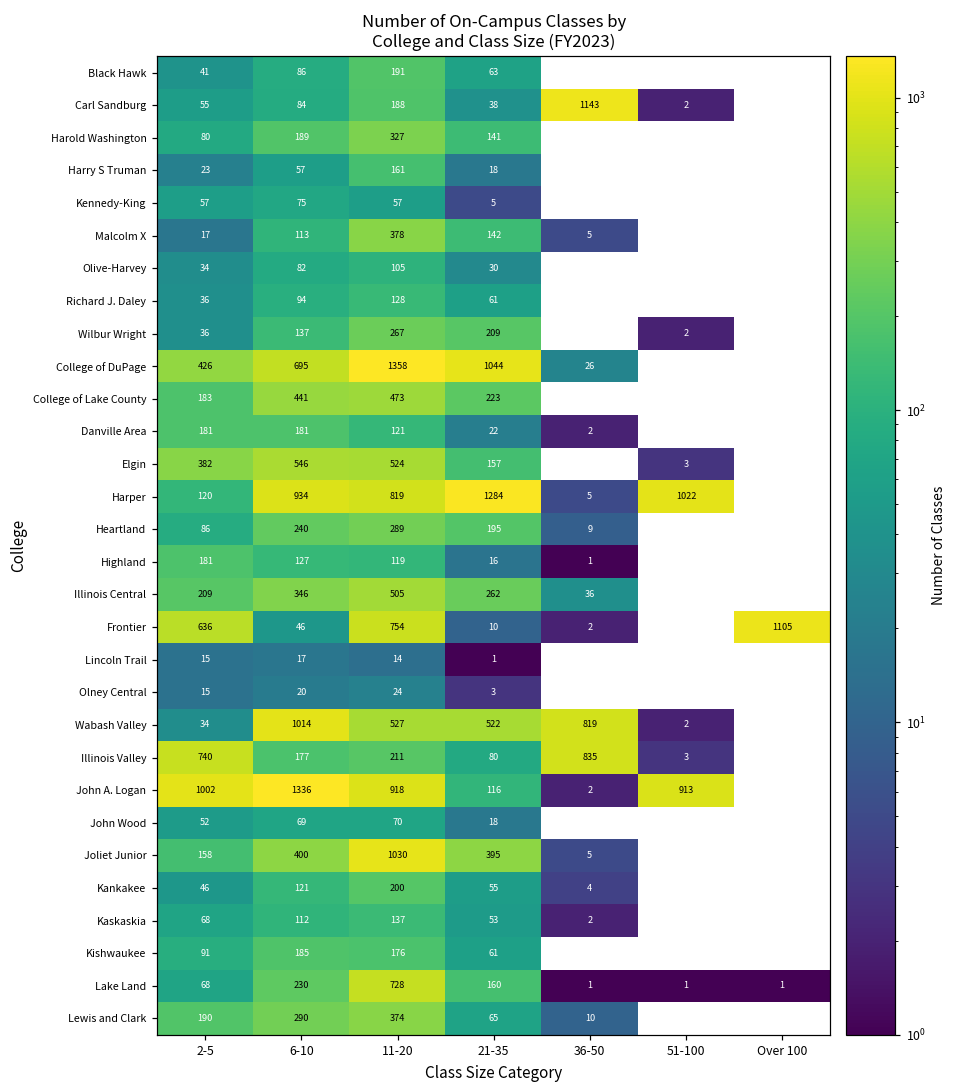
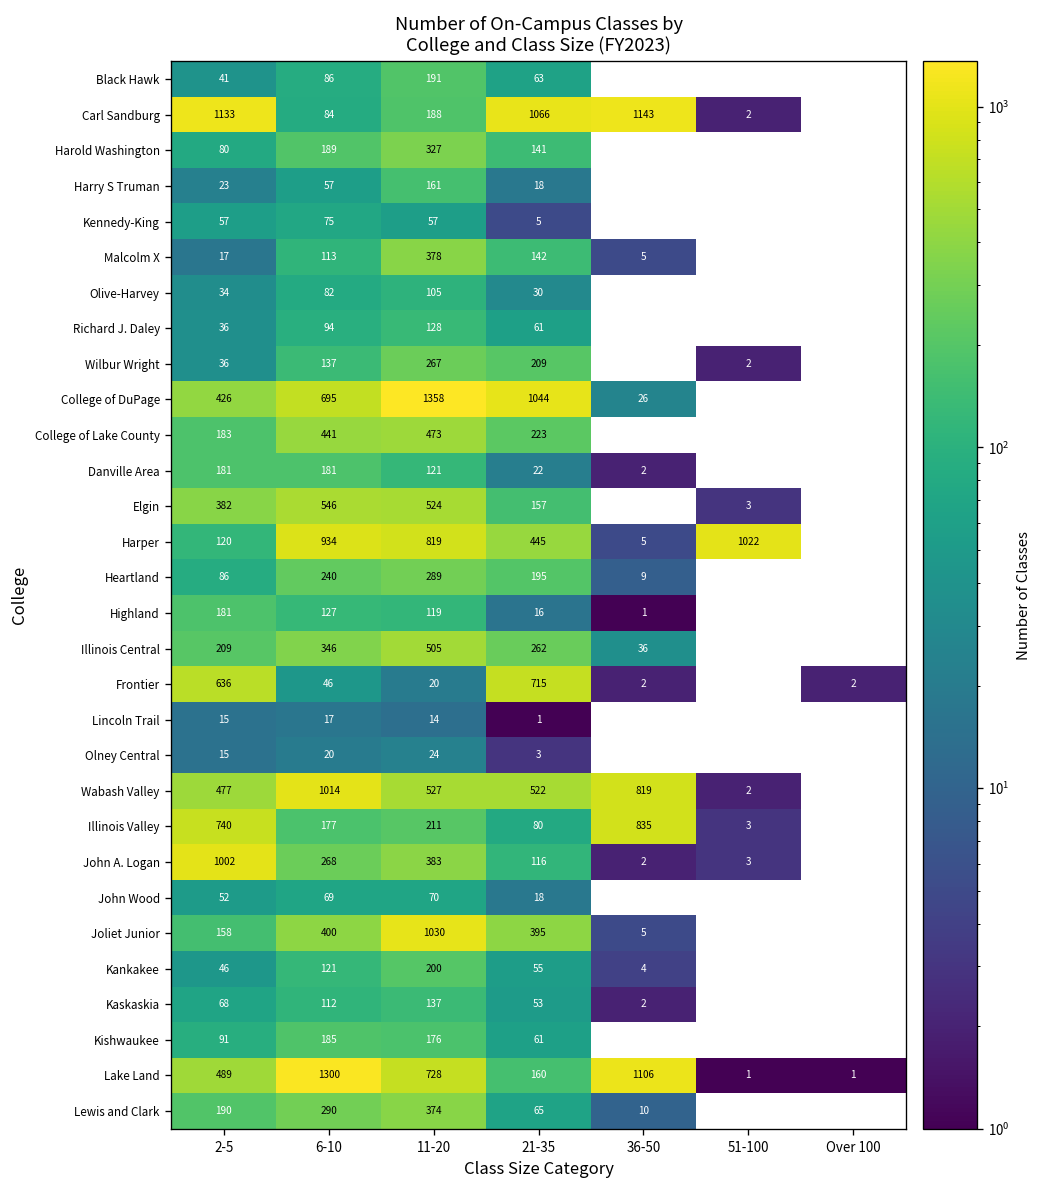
  {
    "Black Hawk": {
      "2-5": 41,
      "6-10": 86,
      "11-20": 191,
      "21-35": 63
    },
    "Carl Sandburg": {
-     "2-5": 55,
+     "2-5": 1133,
      "6-10": 84,
      "11-20": 188,
-     "21-35": 38,
+     "21-35": 1066,
      "36-50": 1143,
      "51-100": 2
    },
    "Harold Washington": {
      "2-5": 80,
      "6-10": 189,
      "11-20": 327,
      "21-35": 141
    },
    "Harry S Truman": {
      "2-5": 23,
      "6-10": 57,
      "11-20": 161,
      "21-35": 18
    },
    "Kennedy-King": {
      "2-5": 57,
      "6-10": 75,
      "11-20": 57,
      "21-35": 5
    },
    "Malcolm X": {
      "2-5": 17,
      "6-10": 113,
      "11-20": 378,
      "21-35": 142,
      "36-50": 5
    },
    "Olive-Harvey": {
      "2-5": 34,
      "6-10": 82,
      "11-20": 105,
      "21-35": 30
    },
    "Richard J. Daley": {
      "2-5": 36,
      "6-10": 94,
      "11-20": 128,
      "21-35": 61
    },
    "Wilbur Wright": {
      "2-5": 36,
      "6-10": 137,
      "11-20": 267,
      "21-35": 209,
      "51-100": 2
    },
    "College of DuPage": {
      "2-5": 426,
      "6-10": 695,
      "11-20": 1358,
      "21-35": 1044,
      "36-50": 26
    },
    "College of Lake County": {
      "2-5": 183,
      "6-10": 441,
      "11-20": 473,
      "21-35": 223
    },
    "Danville Area": {
      "2-5": 181,
      "6-10": 181,
      "11-20": 121,
      "21-35": 22,
      "36-50": 2
    },
    "Elgin": {
      "2-5": 382,
      "6-10": 546,
      "11-20": 524,
      "21-35": 157,
      "51-100": 3
    },
    "Harper": {
      "2-5": 120,
      "6-10": 934,
      "11-20": 819,
-     "21-35": 1284,
+     "21-35": 445,
      "36-50": 5,
      "51-100": 1022
    },
    "Heartland": {
      "2-5": 86,
      "6-10": 240,
      "11-20": 289,
      "21-35": 195,
      "36-50": 9
    },
    "Highland": {
      "2-5": 181,
      "6-10": 127,
      "11-20": 119,
      "21-35": 16,
      "36-50": 1
    },
    "Illinois Central": {
      "2-5": 209,
      "6-10": 346,
      "11-20": 505,
      "21-35": 262,
      "36-50": 36
    },
    "Frontier": {
      "2-5": 636,
      "6-10": 46,
-     "11-20": 754,
-     "21-35": 10,
+     "11-20": 20,
+     "21-35": 715,
      "36-50": 2,
-     "Over 100": 1105
+     "Over 100": 2
    },
    "Lincoln Trail": {
      "2-5": 15,
      "6-10": 17,
      "11-20": 14,
      "21-35": 1
    },
    "Olney Central": {
      "2-5": 15,
      "6-10": 20,
      "11-20": 24,
      "21-35": 3
    },
    "Wabash Valley": {
-     "2-5": 34,
+     "2-5": 477,
      "6-10": 1014,
      "11-20": 527,
      "21-35": 522,
      "36-50": 819,
      "51-100": 2
    },
    "Illinois Valley": {
      "2-5": 740,
      "6-10": 177,
      "11-20": 211,
      "21-35": 80,
      "36-50": 835,
      "51-100": 3
    },
    "John A. Logan": {
      "2-5": 1002,
-     "6-10": 1336,
-     "11-20": 918,
+     "6-10": 268,
+     "11-20": 383,
      "21-35": 116,
      "36-50": 2,
-     "51-100": 913
+     "51-100": 3
    },
    "John Wood": {
      "2-5": 52,
      "6-10": 69,
      "11-20": 70,
      "21-35": 18
    },
    "Joliet Junior": {
      "2-5": 158,
      "6-10": 400,
      "11-20": 1030,
      "21-35": 395,
      "36-50": 5
    },
    "Kankakee": {
      "2-5": 46,
      "6-10": 121,
      "11-20": 200,
      "21-35": 55,
      "36-50": 4
    },
    "Kaskaskia": {
      "2-5": 68,
      "6-10": 112,
      "11-20": 137,
      "21-35": 53,
      "36-50": 2
    },
    "Kishwaukee": {
      "2-5": 91,
      "6-10": 185,
      "11-20": 176,
      "21-35": 61
    },
    "Lake Land": {
-     "2-5": 68,
-     "6-10": 230,
+     "2-5": 489,
+     "6-10": 1300,
      "11-20": 728,
      "21-35": 160,
-     "36-50": 1,
+     "36-50": 1106,
      "51-100": 1,
      "Over 100": 1
    },
    "Lewis and Clark": {
      "2-5": 190,
      "6-10": 290,
      "11-20": 374,
      "21-35": 65,
      "36-50": 10
    }
  }
